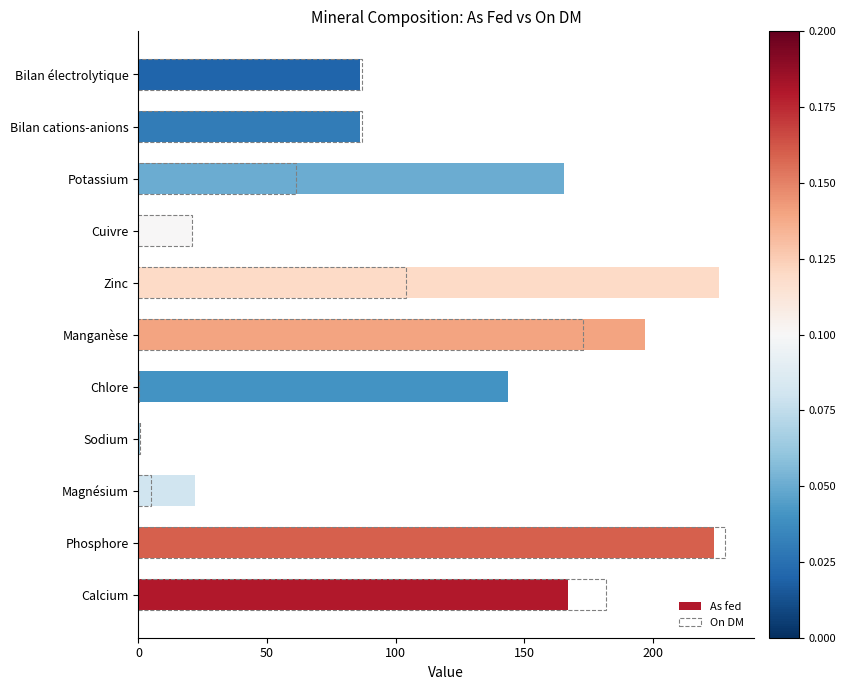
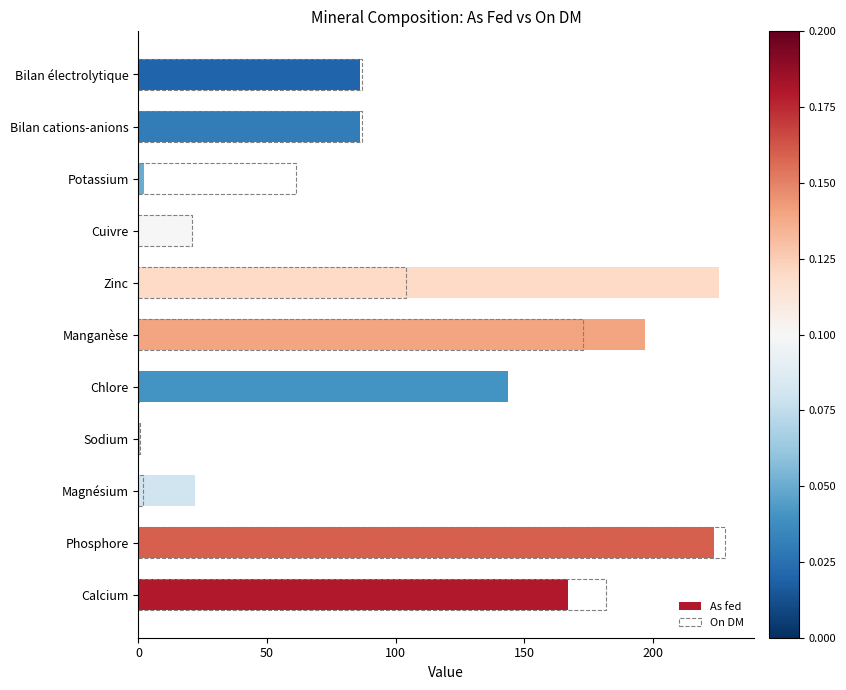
  {
    "As fed": {
-     "Potassium": 166,
+     "Potassium": 2,
      "Cuivre": 21,
      "Zinc": 226,
      "Manganèse": 197,
      "Chlore": 144,
      "Magnésium": 22
    },
    "On DM": {
      "Bilan électrolytique": 87,
      "Bilan cations-anions": 87,
      "Cuivre": 21,
-     "Magnésium": 5,
+     "Magnésium": 2,
      "Phosphore": 228,
      "Calcium": 182
    }
  }
